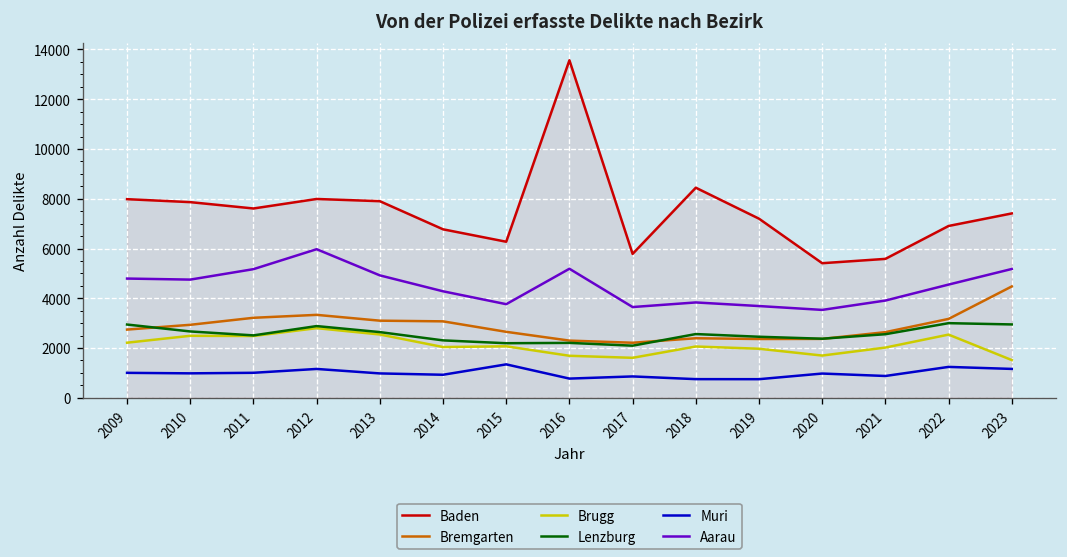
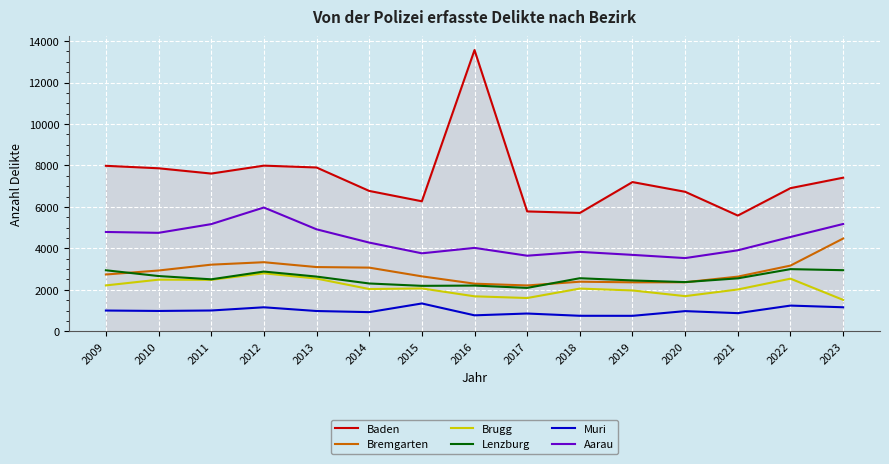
  {
    "Baden": {
      "2009": 8000,
      "2010": 7900,
      "2011": 7600,
      "2012": 8000,
      "2013": 7900,
      "2014": 6800,
      "2015": 6300,
      "2016": 13600,
      "2017": 5800,
-     "2018": 8400,
+     "2018": 5700,
      "2019": 7200,
-     "2020": 5400,
+     "2020": 6700,
      "2021": 5600,
      "2022": 6900,
      "2023": 7400
    },
    "Bremgarten": {
      "2009": 2700,
      "2010": 2900,
      "2011": 3200,
      "2012": 3300,
      "2013": 3100,
      "2014": 3100,
      "2015": 2700,
      "2018": 2400,
      "2022": 3200,
      "2023": 4500
    },
    "Brugg": {
      "2009": 2200,
      "2010": 2500,
      "2014": 2000,
      "2015": 2100,
      "2016": 1700,
      "2017": 1600,
      "2018": 2100,
      "2019": 2000,
      "2020": 1700,
      "2021": 2000,
      "2022": 2500,
      "2023": 1500
    },
    "Lenzburg": {
      "2009": 2900,
      "2010": 2700,
      "2014": 2300,
      "2015": 2200,
      "2018": 2600,
      "2022": 3000,
      "2023": 2900
    },
    "Muri": {
      "2009": 1000,
      "2010": 1000,
      "2011": 1000,
      "2012": 1200,
      "2013": 1000,
      "2014": 900,
      "2015": 1300,
      "2016": 800,
      "2017": 900,
      "2018": 700,
      "2019": 700,
      "2020": 1000,
      "2021": 900,
      "2022": 1200,
      "2023": 1200
    },
    "Aarau": {
      "2009": 4800,
      "2010": 4800,
      "2011": 5200,
      "2012": 6000,
      "2013": 4900,
      "2014": 4300,
      "2015": 3800,
-     "2016": 5200,
+     "2016": 4000,
      "2017": 3600,
      "2018": 3800,
      "2019": 3700,
      "2020": 3500,
      "2021": 3900,
      "2022": 4600,
      "2023": 5200
    }
  }
